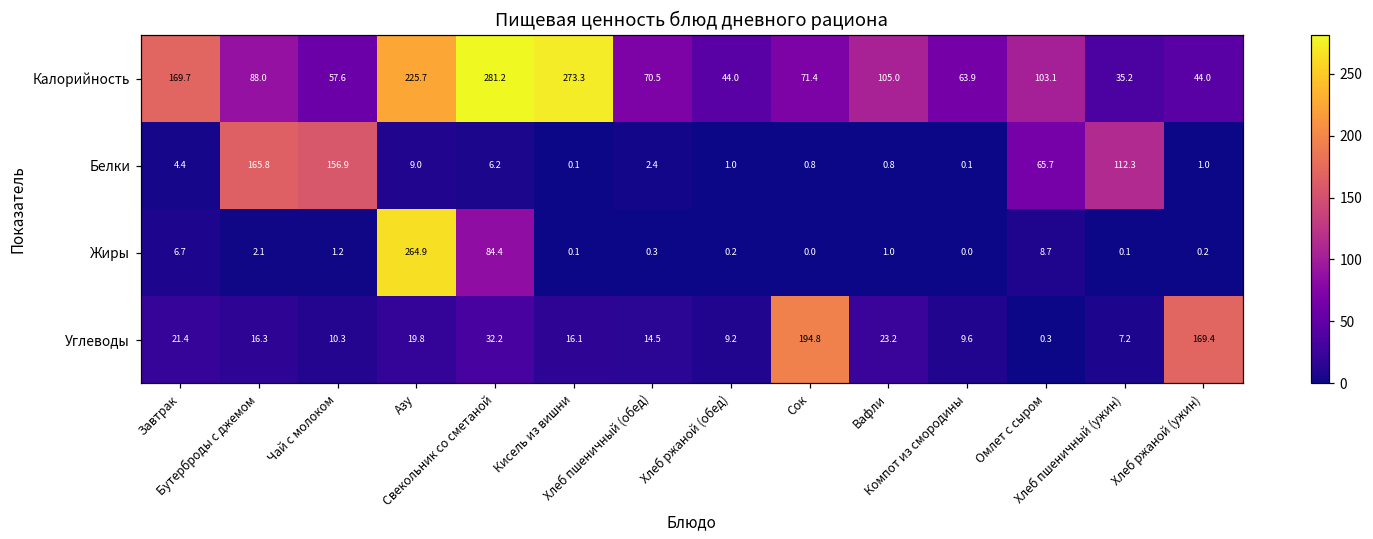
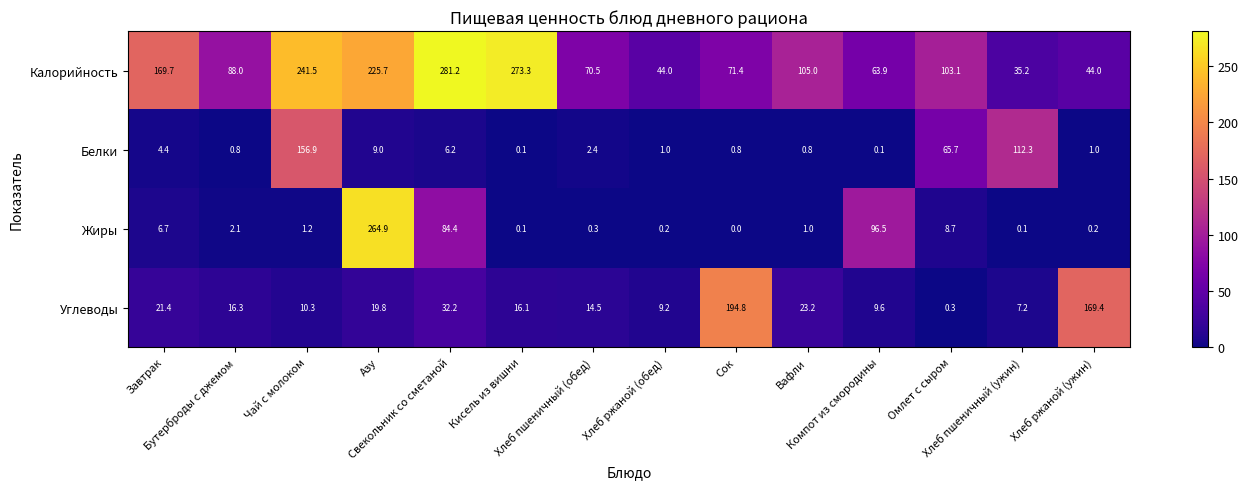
  {
    "Калорийность": {
      "Завтрак": 169.7,
      "Бутерброды с джемом": 88.0,
-     "Чай с молоком": 57.6,
+     "Чай с молоком": 241.5,
      "Азу": 225.7,
      "Свекольник со сметаной": 281.2,
      "Кисель из вишни": 273.3,
      "Хлеб пшеничный (обед)": 70.5,
      "Хлеб ржаной (обед)": 44.0,
      "Сок": 71.4,
      "Вафли": 105.0,
      "Компот из смородины": 63.9,
      "Омлет с сыром": 103.1,
      "Хлеб пшеничный (ужин)": 35.2,
      "Хлеб ржаной (ужин)": 44.0
    },
    "Белки": {
      "Завтрак": 4.4,
-     "Бутерброды с джемом": 165.8,
+     "Бутерброды с джемом": 0.8,
      "Чай с молоком": 156.9,
      "Азу": 9.0,
      "Свекольник со сметаной": 6.2,
      "Кисель из вишни": 0.1,
      "Хлеб пшеничный (обед)": 2.4,
      "Хлеб ржаной (обед)": 1.0,
      "Сок": 0.8,
      "Вафли": 0.8,
      "Компот из смородины": 0.1,
      "Омлет с сыром": 65.7,
      "Хлеб пшеничный (ужин)": 112.3,
      "Хлеб ржаной (ужин)": 1.0
    },
    "Жиры": {
      "Завтрак": 6.7,
      "Бутерброды с джемом": 2.1,
      "Чай с молоком": 1.2,
      "Азу": 264.9,
      "Свекольник со сметаной": 84.4,
      "Кисель из вишни": 0.1,
      "Хлеб пшеничный (обед)": 0.3,
      "Хлеб ржаной (обед)": 0.2,
      "Сок": 0.0,
      "Вафли": 1.0,
-     "Компот из смородины": 0.0,
+     "Компот из смородины": 96.5,
      "Омлет с сыром": 8.7,
      "Хлеб пшеничный (ужин)": 0.1,
      "Хлеб ржаной (ужин)": 0.2
    },
    "Углеводы": {
      "Завтрак": 21.4,
      "Бутерброды с джемом": 16.3,
      "Чай с молоком": 10.3,
      "Азу": 19.8,
      "Свекольник со сметаной": 32.2,
      "Кисель из вишни": 16.1,
      "Хлеб пшеничный (обед)": 14.5,
      "Хлеб ржаной (обед)": 9.2,
      "Сок": 194.8,
      "Вафли": 23.2,
      "Компот из смородины": 9.6,
      "Омлет с сыром": 0.3,
      "Хлеб пшеничный (ужин)": 7.2,
      "Хлеб ржаной (ужин)": 169.4
    }
  }
